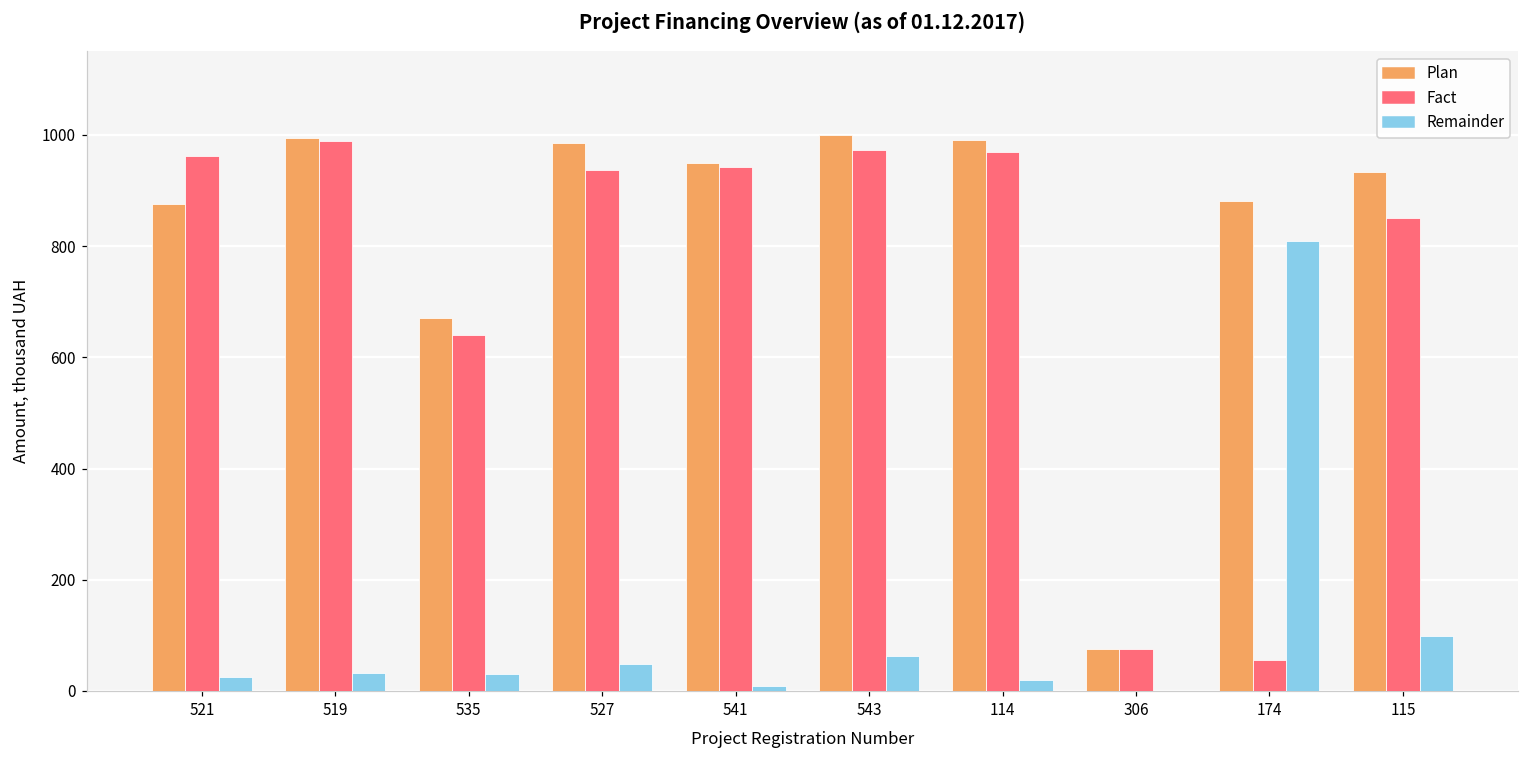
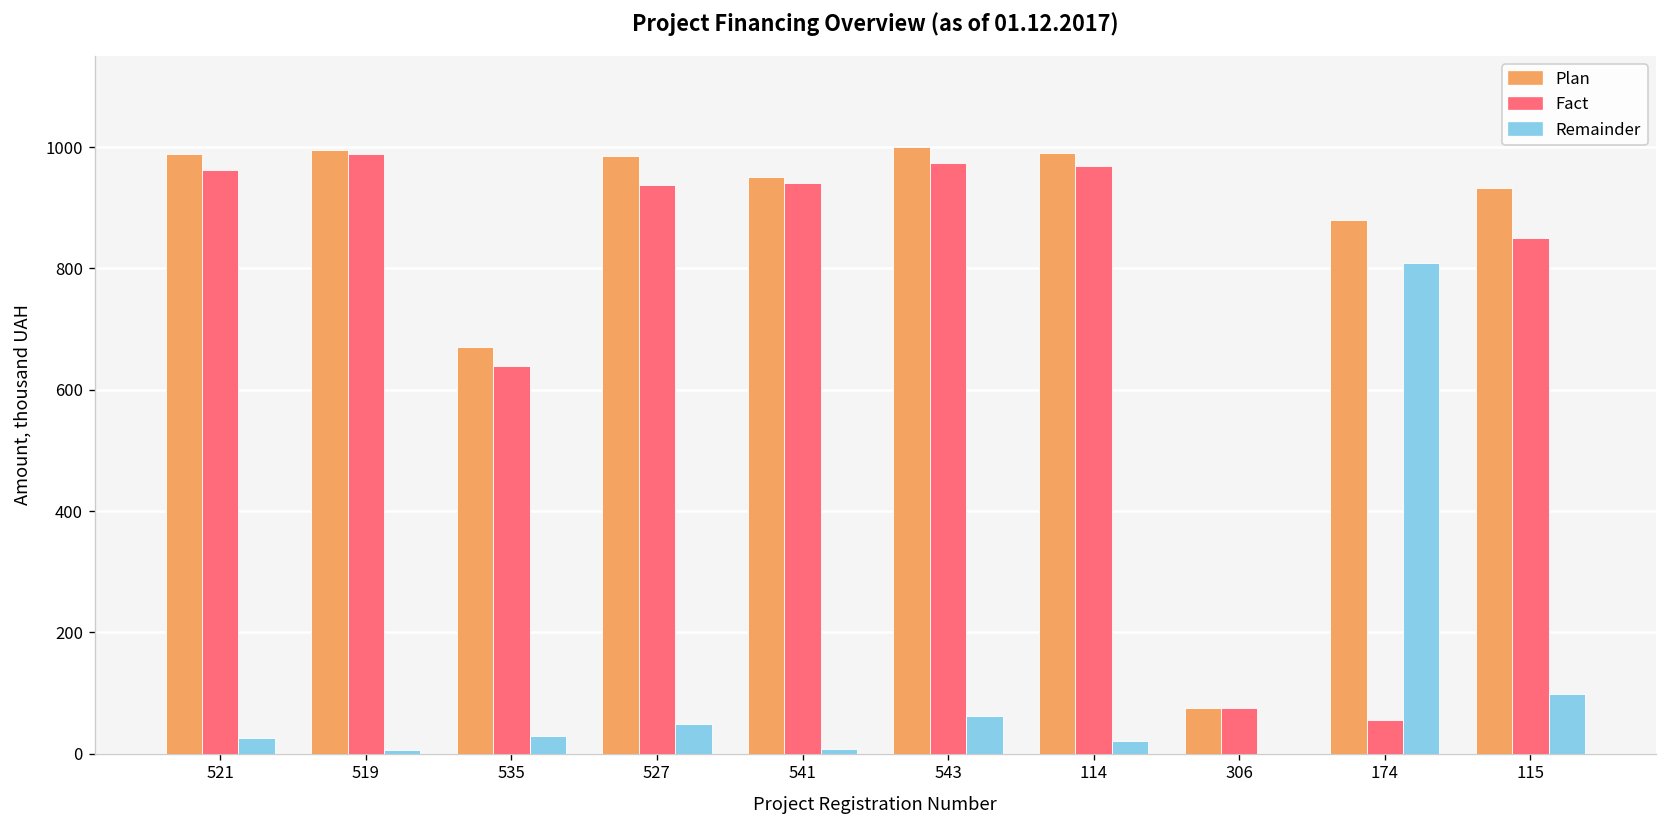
  {
    "Plan": {
-     "521": 880,
+     "521": 990,
      "519": 1000,
      "535": 670,
      "527": 990,
      "541": 950,
      "543": 1000,
      "114": 990,
      "306": 80,
      "174": 880,
      "115": 930
    },
    "Fact": {
      "521": 960,
      "519": 990,
      "535": 640,
      "527": 940,
      "541": 940,
      "543": 970,
      "114": 970,
      "306": 80,
      "174": 60,
      "115": 850
    },
    "Remainder": {
      "521": 30,
-     "519": 30,
+     "519": 10,
      "535": 30,
      "527": 50,
      "541": 10,
      "543": 60,
      "114": 20,
      "306": 0,
      "174": 810,
      "115": 100
    }
  }
